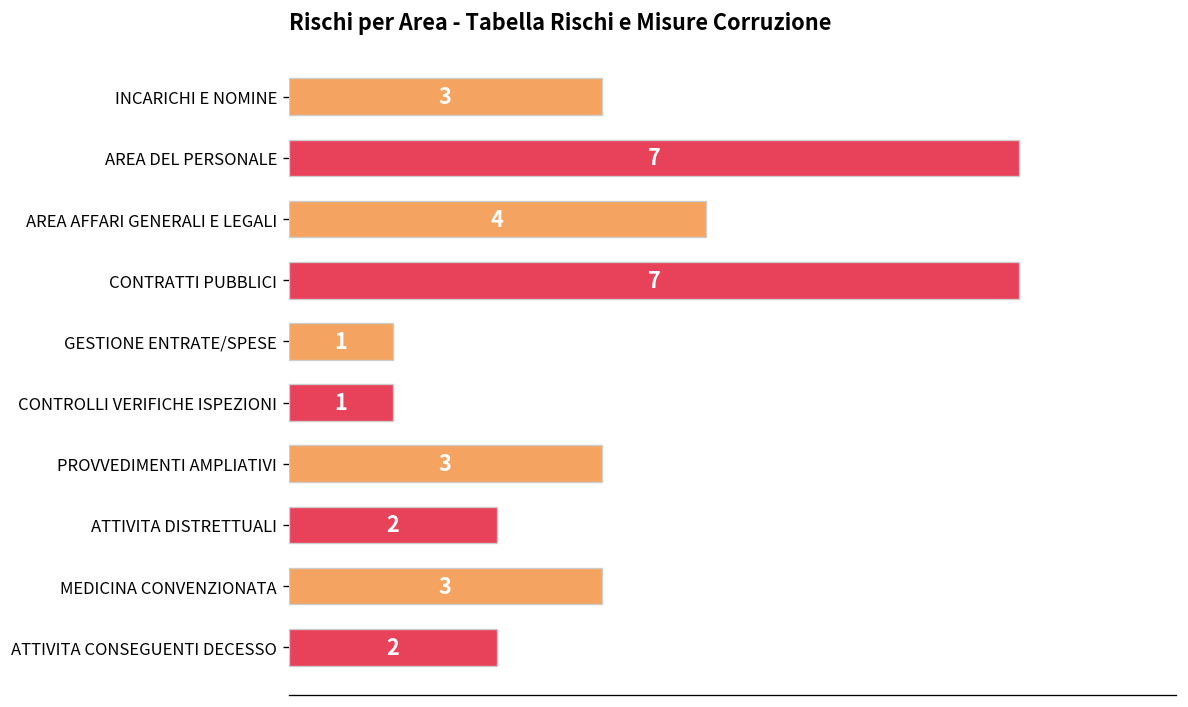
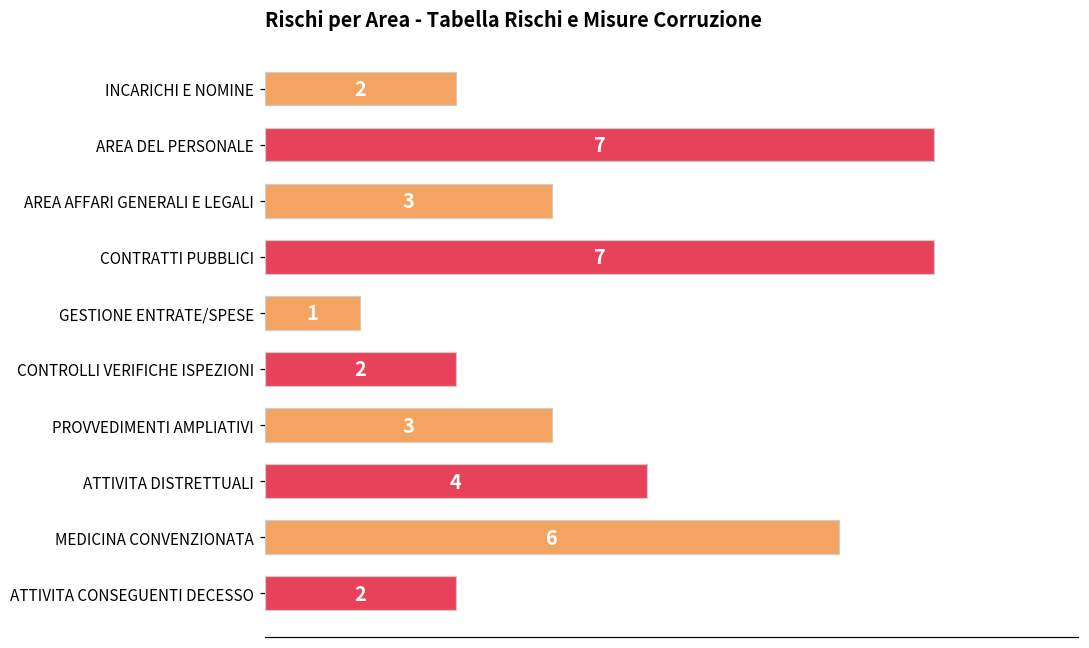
  {
-   "INCARICHI E NOMINE": 3,
+   "INCARICHI E NOMINE": 2,
    "AREA DEL PERSONALE": 7,
-   "AREA AFFARI GENERALI E LEGALI": 4,
+   "AREA AFFARI GENERALI E LEGALI": 3,
    "CONTRATTI PUBBLICI": 7,
    "GESTIONE ENTRATE/SPESE": 1,
-   "CONTROLLI VERIFICHE ISPEZIONI": 1,
+   "CONTROLLI VERIFICHE ISPEZIONI": 2,
    "PROVVEDIMENTI AMPLIATIVI": 3,
-   "ATTIVITA DISTRETTUALI": 2,
-   "MEDICINA CONVENZIONATA": 3,
+   "ATTIVITA DISTRETTUALI": 4,
+   "MEDICINA CONVENZIONATA": 6,
    "ATTIVITA CONSEGUENTI DECESSO": 2
  }
